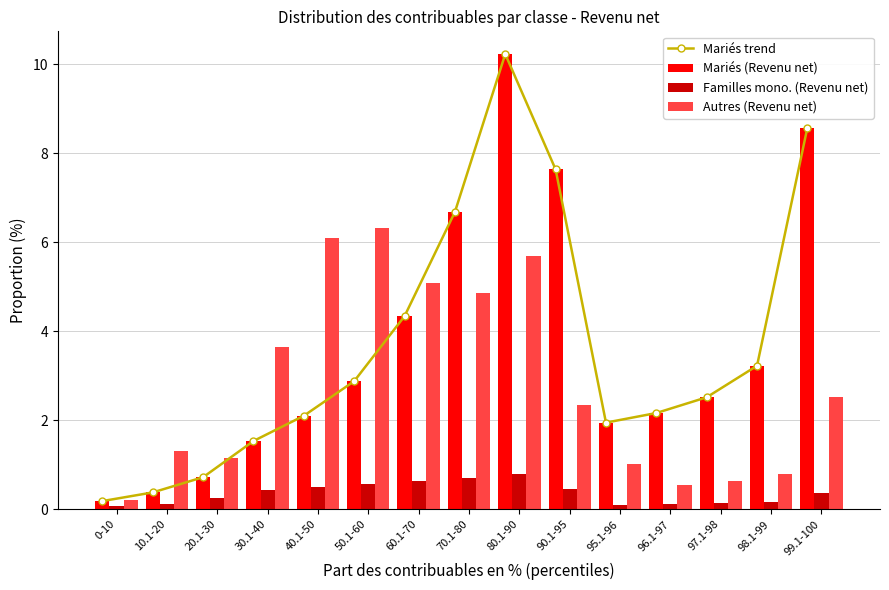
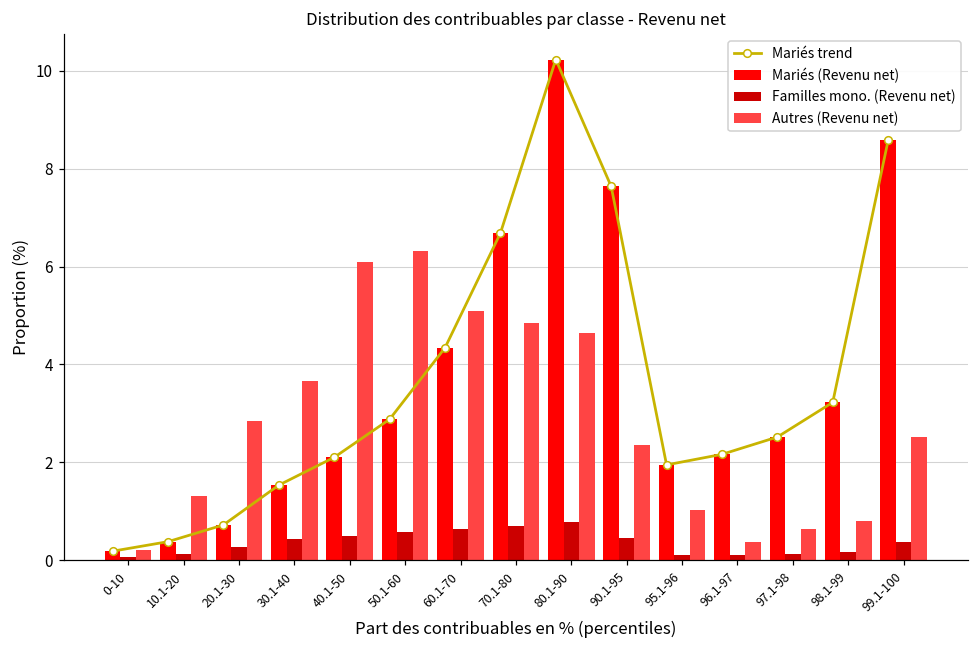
  {
    "Autres (Revenu net)": {
      "0-10": 0.2,
      "10.1-20": 1.3,
-     "20.1-30": 1.2,
+     "20.1-30": 2.9,
      "30.1-40": 3.7,
      "40.1-50": 6.1,
      "50.1-60": 6.3,
      "60.1-70": 5.1,
      "70.1-80": 4.9,
-     "80.1-90": 5.7,
+     "80.1-90": 4.7,
      "90.1-95": 2.4,
      "95.1-96": 1.0,
-     "96.1-97": 0.6,
+     "96.1-97": 0.4,
      "97.1-98": 0.6,
      "98.1-99": 0.8,
      "99.1-100": 2.5
    }
  }
